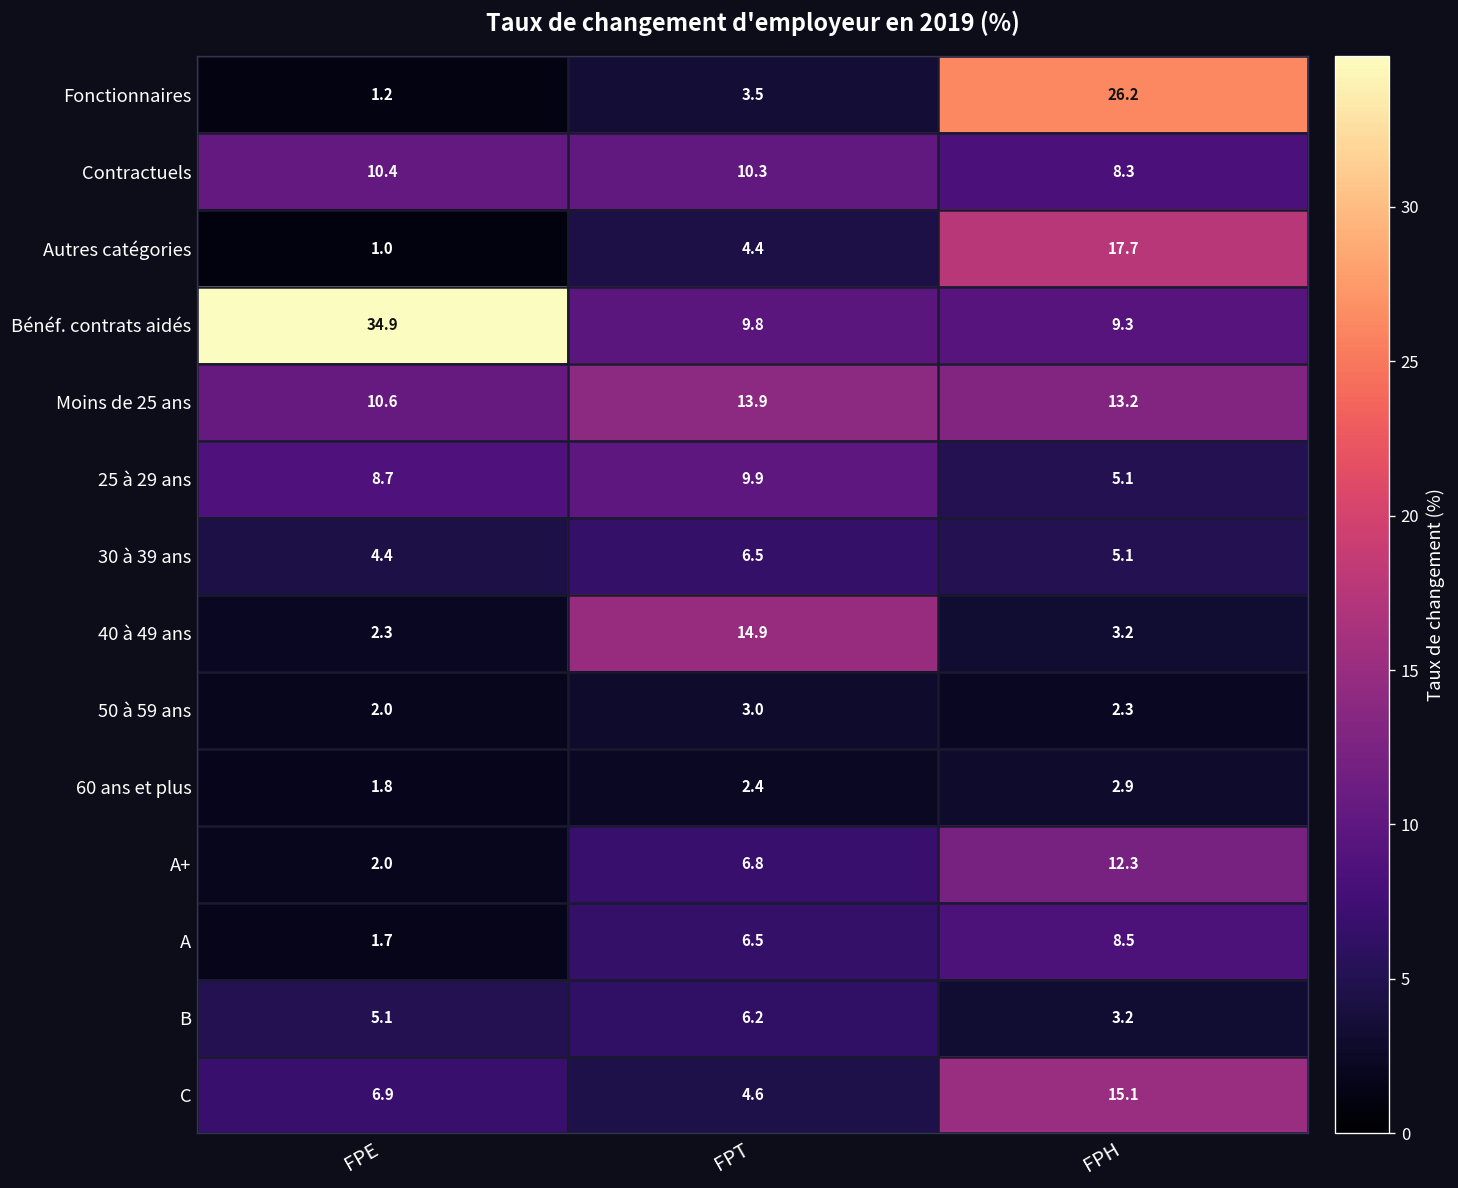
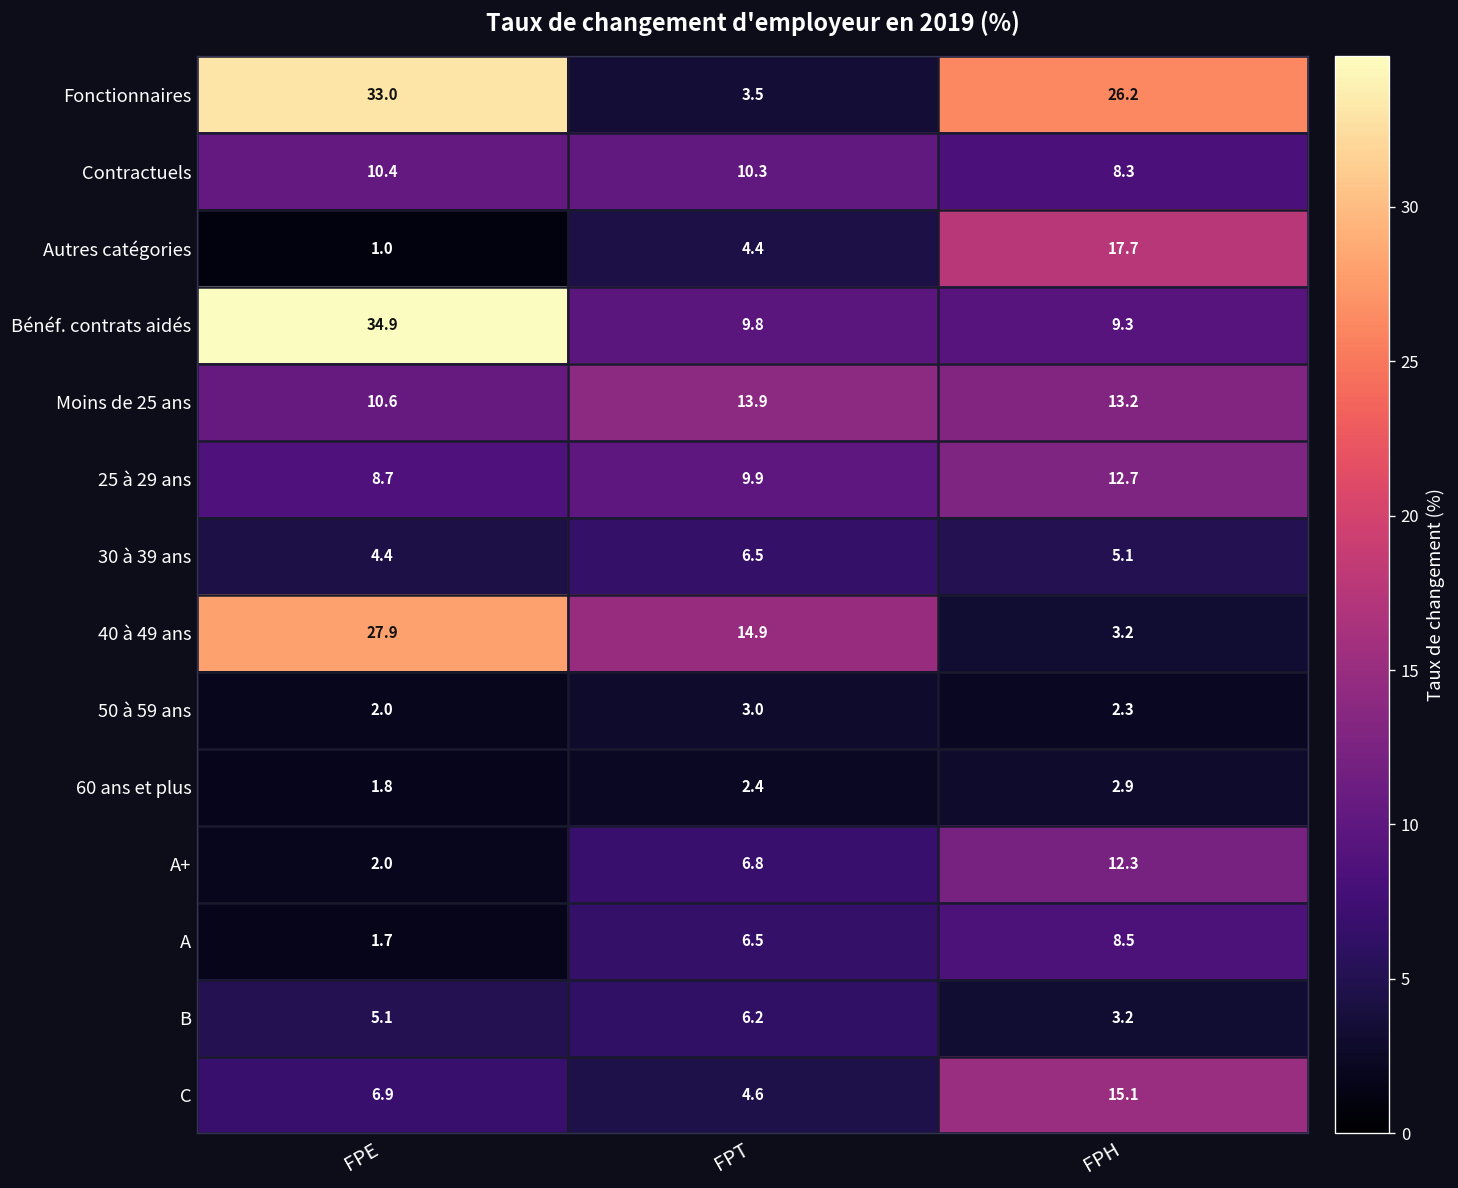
  {
    "Fonctionnaires": {
-     "FPE": 1.2,
+     "FPE": 33.0,
      "FPT": 3.5,
      "FPH": 26.2
    },
    "Contractuels": {
      "FPE": 10.4,
      "FPT": 10.3,
      "FPH": 8.3
    },
    "Autres catégories": {
      "FPE": 1.0,
      "FPT": 4.4,
      "FPH": 17.7
    },
    "Bénéf. contrats aidés": {
      "FPE": 34.9,
      "FPT": 9.8,
      "FPH": 9.3
    },
    "Moins de 25 ans": {
      "FPE": 10.6,
      "FPT": 13.9,
      "FPH": 13.2
    },
    "25 à 29 ans": {
      "FPE": 8.7,
      "FPT": 9.9,
-     "FPH": 5.1
+     "FPH": 12.7
    },
    "30 à 39 ans": {
      "FPE": 4.4,
      "FPT": 6.5,
      "FPH": 5.1
    },
    "40 à 49 ans": {
-     "FPE": 2.3,
+     "FPE": 27.9,
      "FPT": 14.9,
      "FPH": 3.2
    },
    "50 à 59 ans": {
      "FPE": 2.0,
      "FPT": 3.0,
      "FPH": 2.3
    },
    "60 ans et plus": {
      "FPE": 1.8,
      "FPT": 2.4,
      "FPH": 2.9
    },
    "A+": {
      "FPE": 2.0,
      "FPT": 6.8,
      "FPH": 12.3
    },
    "A": {
      "FPE": 1.7,
      "FPT": 6.5,
      "FPH": 8.5
    },
    "B": {
      "FPE": 5.1,
      "FPT": 6.2,
      "FPH": 3.2
    },
    "C": {
      "FPE": 6.9,
      "FPT": 4.6,
      "FPH": 15.1
    }
  }
